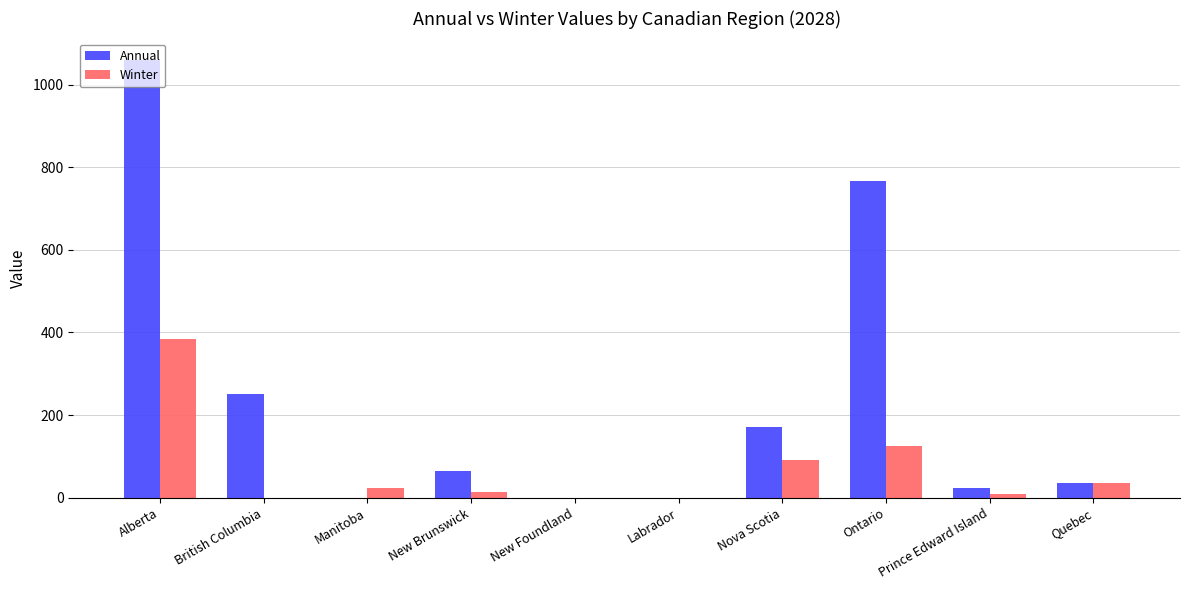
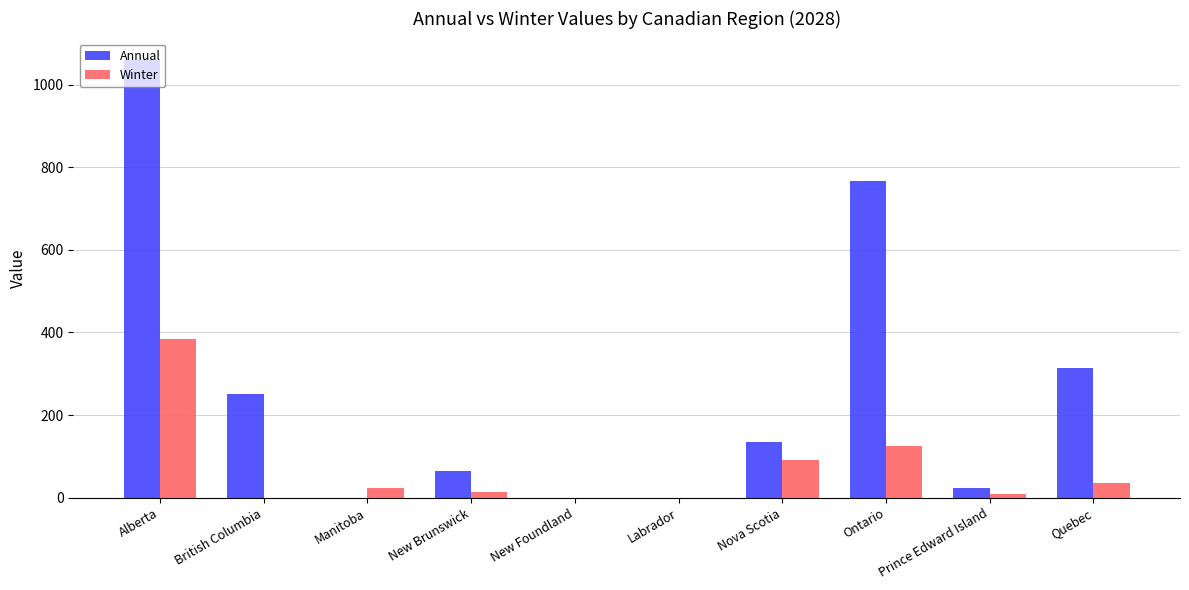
  {
    "Annual": {
      "British Columbia": 250,
      "Manitoba": 0,
      "New Brunswick": 60,
      "New Foundland": 0,
      "Labrador": 0,
-     "Nova Scotia": 170,
+     "Nova Scotia": 130,
      "Ontario": 770,
      "Prince Edward Island": 20,
-     "Quebec": 40
+     "Quebec": 310
    },
    "Winter": {
      "Alberta": 380,
      "British Columbia": 0,
      "Manitoba": 20,
      "New Brunswick": 10,
      "New Foundland": 0,
      "Labrador": 0,
      "Nova Scotia": 90,
      "Ontario": 130,
      "Prince Edward Island": 10,
      "Quebec": 40
    }
  }
